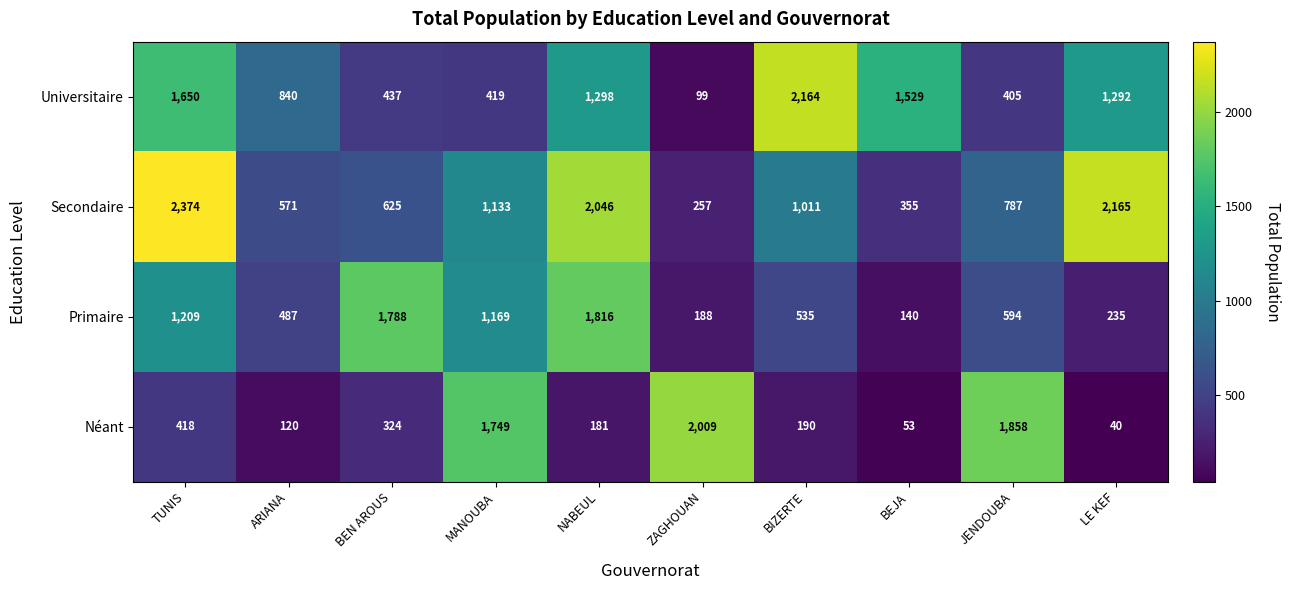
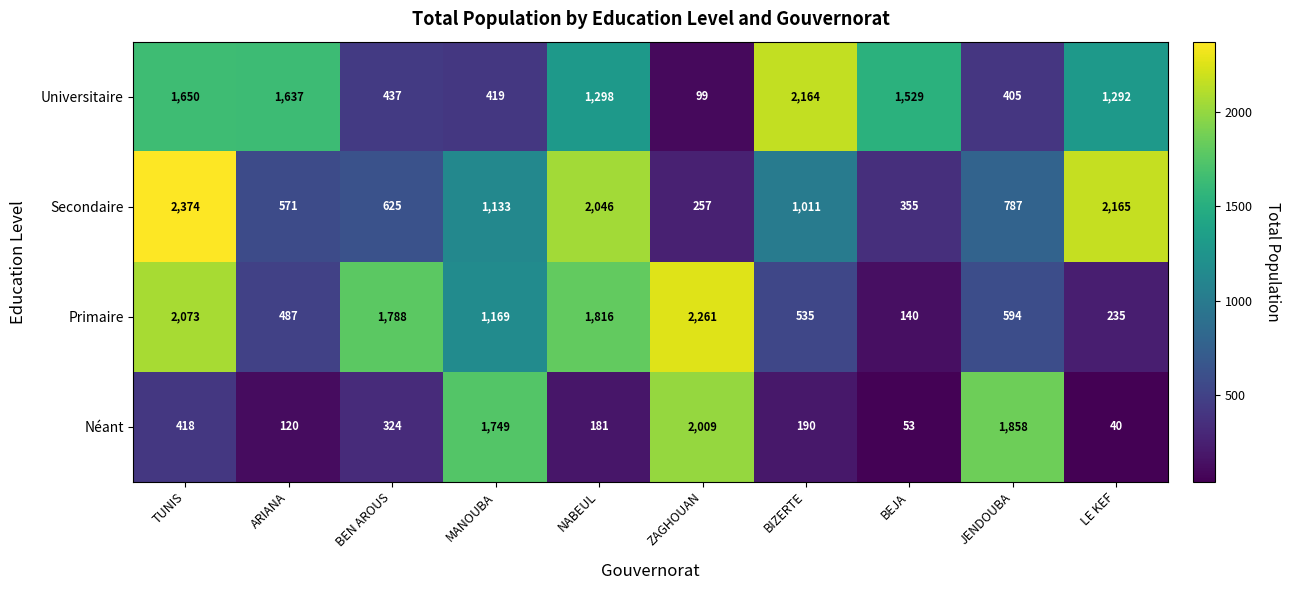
  {
    "Universitaire": {
      "TUNIS": "1,650",
-     "ARIANA": "840",
+     "ARIANA": "1,637",
      "BEN AROUS": "437",
      "MANOUBA": "419",
      "NABEUL": "1,298",
      "ZAGHOUAN": "99",
      "BIZERTE": "2,164",
      "BEJA": "1,529",
      "JENDOUBA": "405",
      "LE KEF": "1,292"
    },
    "Secondaire": {
      "TUNIS": "2,374",
      "ARIANA": "571",
      "BEN AROUS": "625",
      "MANOUBA": "1,133",
      "NABEUL": "2,046",
      "ZAGHOUAN": "257",
      "BIZERTE": "1,011",
      "BEJA": "355",
      "JENDOUBA": "787",
      "LE KEF": "2,165"
    },
    "Primaire": {
-     "TUNIS": "1,209",
+     "TUNIS": "2,073",
      "ARIANA": "487",
      "BEN AROUS": "1,788",
      "MANOUBA": "1,169",
      "NABEUL": "1,816",
-     "ZAGHOUAN": "188",
+     "ZAGHOUAN": "2,261",
      "BIZERTE": "535",
      "BEJA": "140",
      "JENDOUBA": "594",
      "LE KEF": "235"
    },
    "Néant": {
      "TUNIS": "418",
      "ARIANA": "120",
      "BEN AROUS": "324",
      "MANOUBA": "1,749",
      "NABEUL": "181",
      "ZAGHOUAN": "2,009",
      "BIZERTE": "190",
      "BEJA": "53",
      "JENDOUBA": "1,858",
      "LE KEF": "40"
    }
  }
